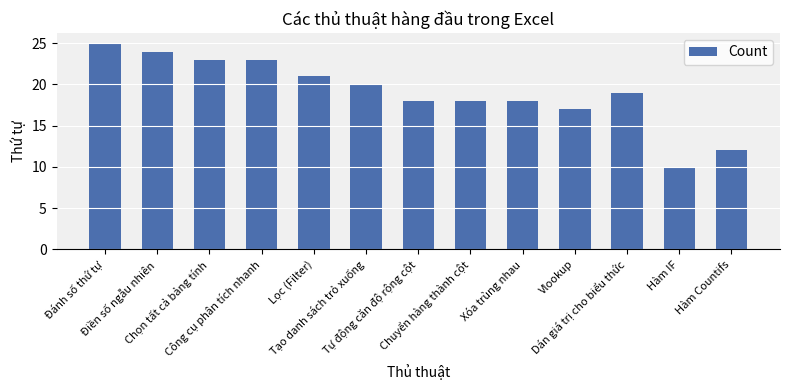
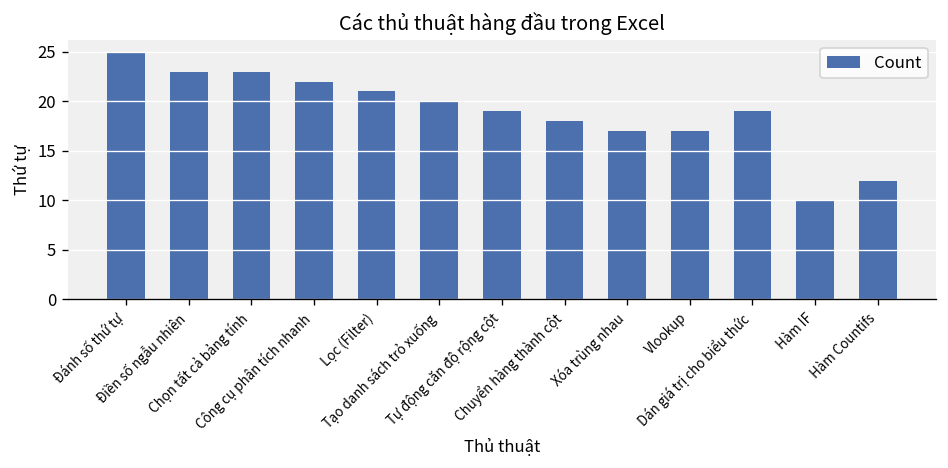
  {
    "Đánh số thứ tự": 25,
-   "Điền số ngẫu nhiên": 24,
+   "Điền số ngẫu nhiên": 23,
    "Chọn tất cả bảng tính": 23,
-   "Công cụ phân tích nhanh": 23,
+   "Công cụ phân tích nhanh": 22,
    "Lọc (Filter)": 21,
    "Tạo danh sách trỏ xuống": 20,
-   "Tự động căn độ rộng cột": 18,
+   "Tự động căn độ rộng cột": 19,
    "Chuyển hàng thành cột": 18,
-   "Xóa trùng nhau": 18,
+   "Xóa trùng nhau": 17,
    "Vlookup": 17,
    "Dán giá trị cho biểu thức": 19,
    "Hàm IF": 10,
    "Hàm Countifs": 12
  }
